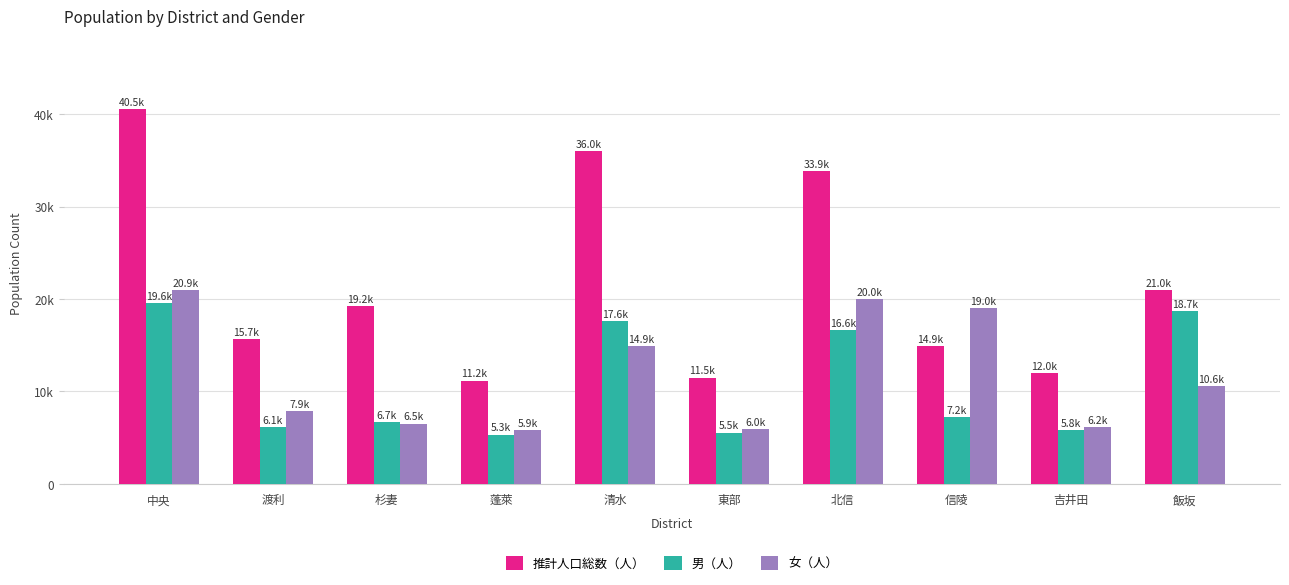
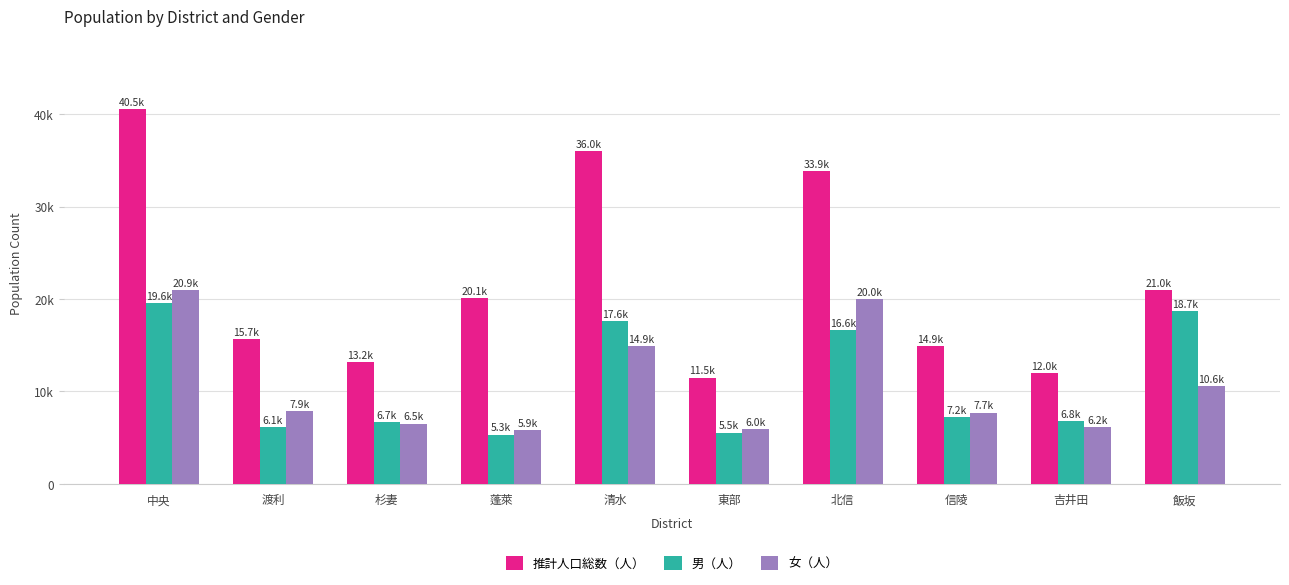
  {
    "推計人口総数（人）": {
      "中央": "40.5k",
      "渡利": "15.7k",
-     "杉妻": "19.2k",
-     "蓬萊": "11.2k",
+     "杉妻": "13.2k",
+     "蓬萊": "20.1k",
      "清水": "36.0k",
      "東部": "11.5k",
      "北信": "33.9k",
      "信陵": "14.9k",
      "吉井田": "12.0k",
      "飯坂": "21.0k"
    },
    "男（人）": {
      "中央": "19.6k",
      "渡利": "6.1k",
      "杉妻": "6.7k",
      "蓬萊": "5.3k",
      "清水": "17.6k",
      "東部": "5.5k",
      "北信": "16.6k",
      "信陵": "7.2k",
-     "吉井田": "5.8k",
+     "吉井田": "6.8k",
      "飯坂": "18.7k"
    },
    "女（人）": {
      "中央": "20.9k",
      "渡利": "7.9k",
      "杉妻": "6.5k",
      "蓬萊": "5.9k",
      "清水": "14.9k",
      "東部": "6.0k",
      "北信": "20.0k",
-     "信陵": "19.0k",
+     "信陵": "7.7k",
      "吉井田": "6.2k",
      "飯坂": "10.6k"
    }
  }
